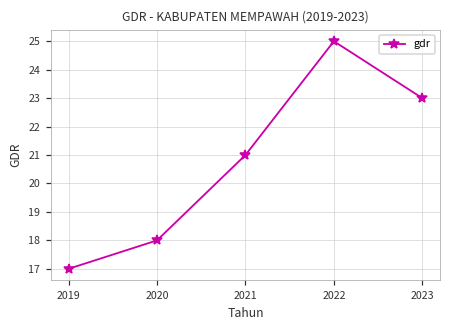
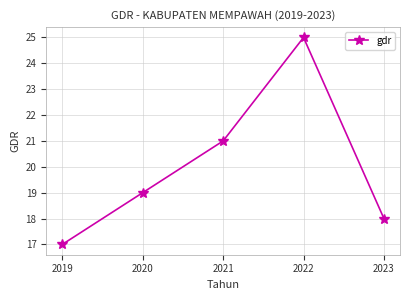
  {
    "2019": 17,
-   "2020": 18,
+   "2020": 19,
    "2021": 21,
    "2022": 25,
-   "2023": 23
+   "2023": 18
  }
